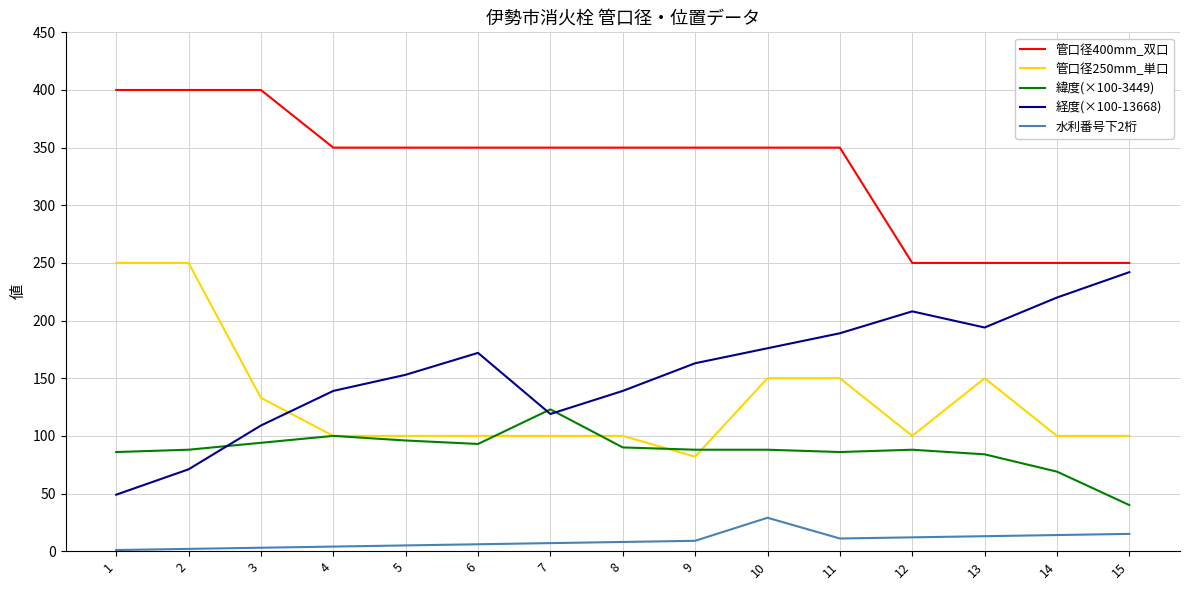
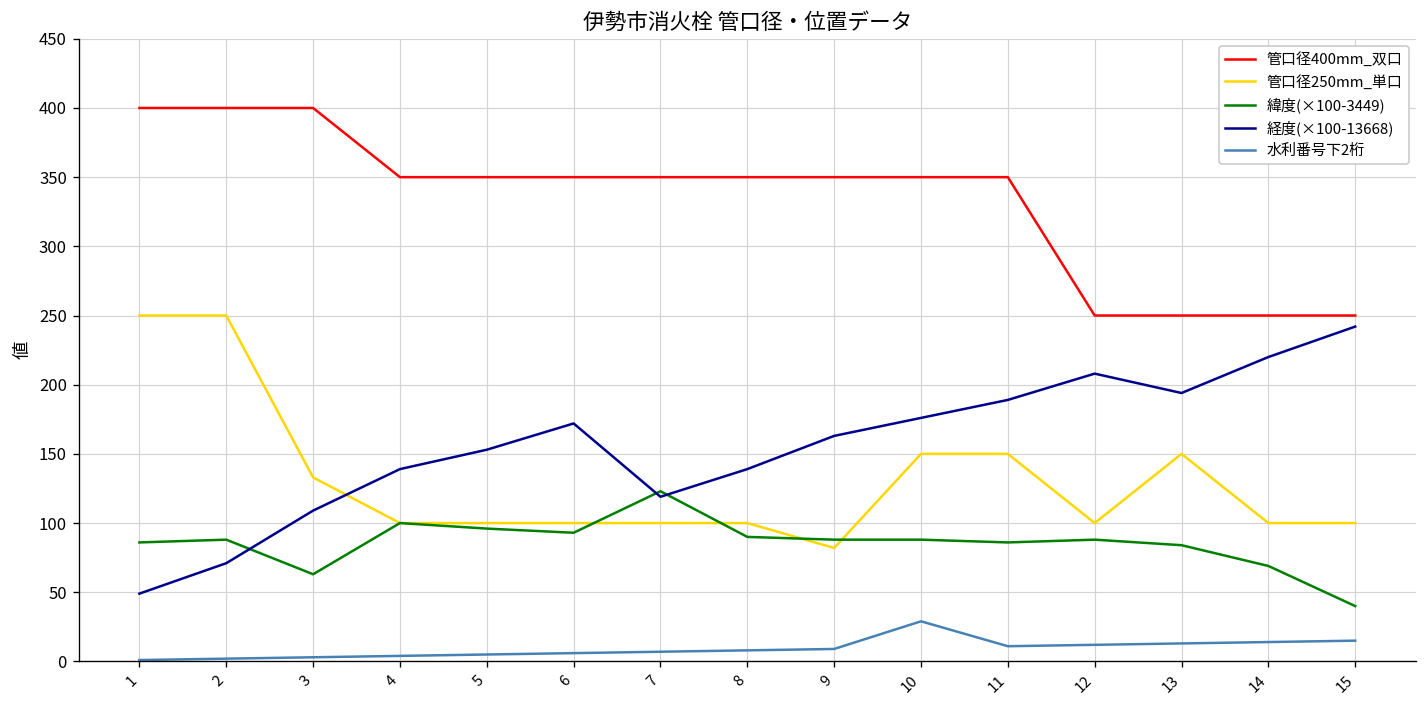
  {
    "管口径400mm_双口": {
      "1": 400,
      "2": 400,
      "3": 400,
      "4": 350,
      "5": 350,
      "6": 350,
      "7": 350,
      "8": 350,
      "9": 350,
      "10": 350,
      "11": 350,
      "12": 250,
      "13": 250,
      "14": 250,
      "15": 250
    },
    "管口径250mm_単口": {
      "1": 250,
      "2": 250,
      "3": 133,
      "5": 100,
      "6": 100,
      "7": 100,
      "8": 100,
      "9": 82,
      "10": 150,
      "11": 150,
      "12": 100,
      "13": 150,
      "14": 100,
      "15": 100
    },
    "緯度(×100-3449)": {
      "1": 86,
      "2": 88,
-     "3": 94,
+     "3": 63,
      "5": 96,
      "6": 93,
      "7": 123,
      "8": 90,
      "9": 88,
      "10": 88,
      "11": 86,
      "12": 88,
      "13": 84,
      "14": 69,
      "15": 40
    },
    "経度(×100-13668)": {
      "1": 49,
      "2": 71,
      "3": 109,
      "4": 139,
      "5": 153,
      "6": 172,
      "7": 119,
      "8": 139,
      "9": 163,
      "10": 176,
      "11": 189,
      "12": 208,
      "13": 194,
      "14": 220,
      "15": 242
    },
    "水利番号下2桁": {
      "1": 1,
      "2": 2,
      "3": 3,
      "4": 4,
      "5": 5,
      "6": 6,
      "7": 7,
      "8": 8,
      "9": 9,
      "10": 29,
      "11": 11,
      "12": 12,
      "13": 13,
      "14": 14,
      "15": 15
    }
  }
